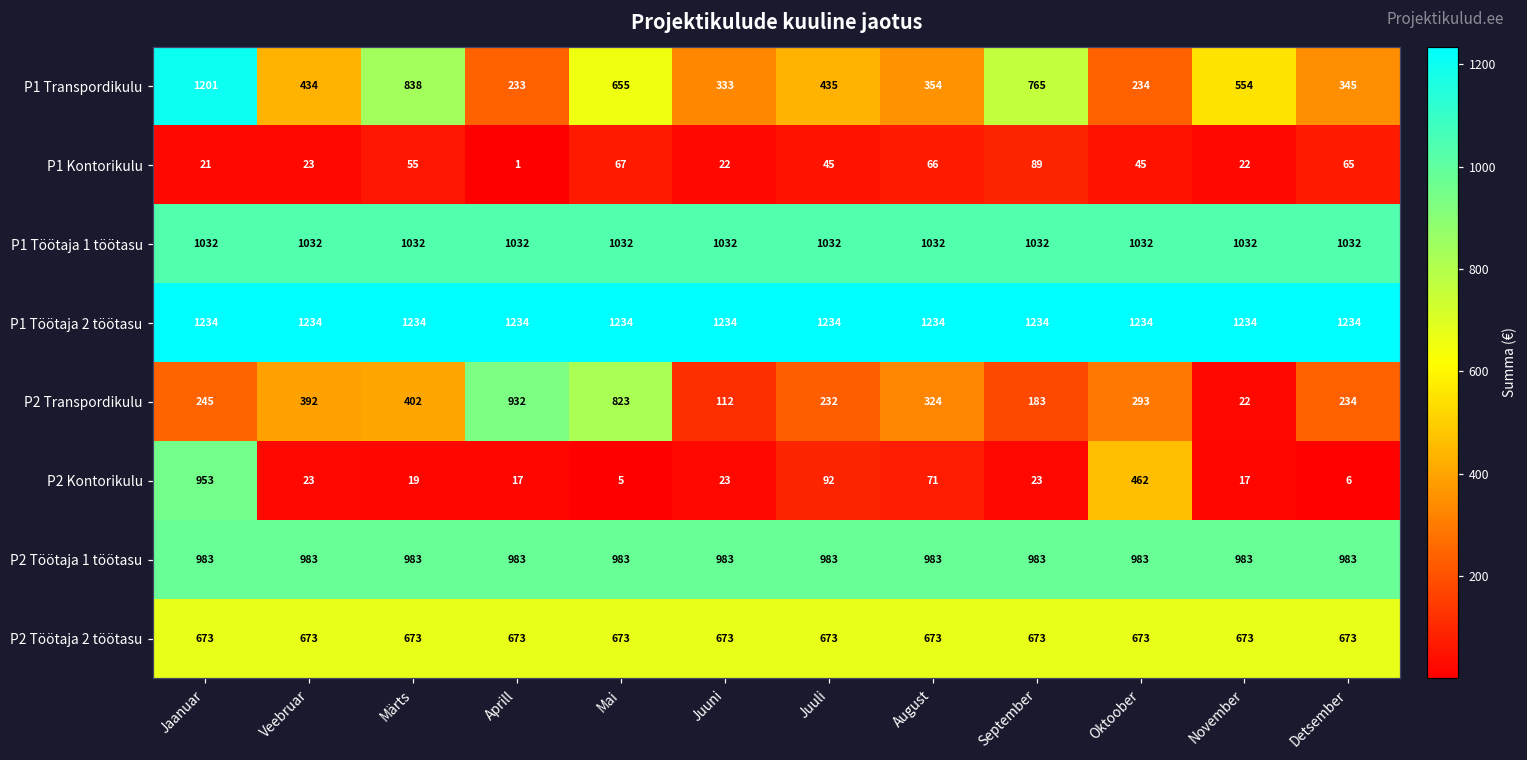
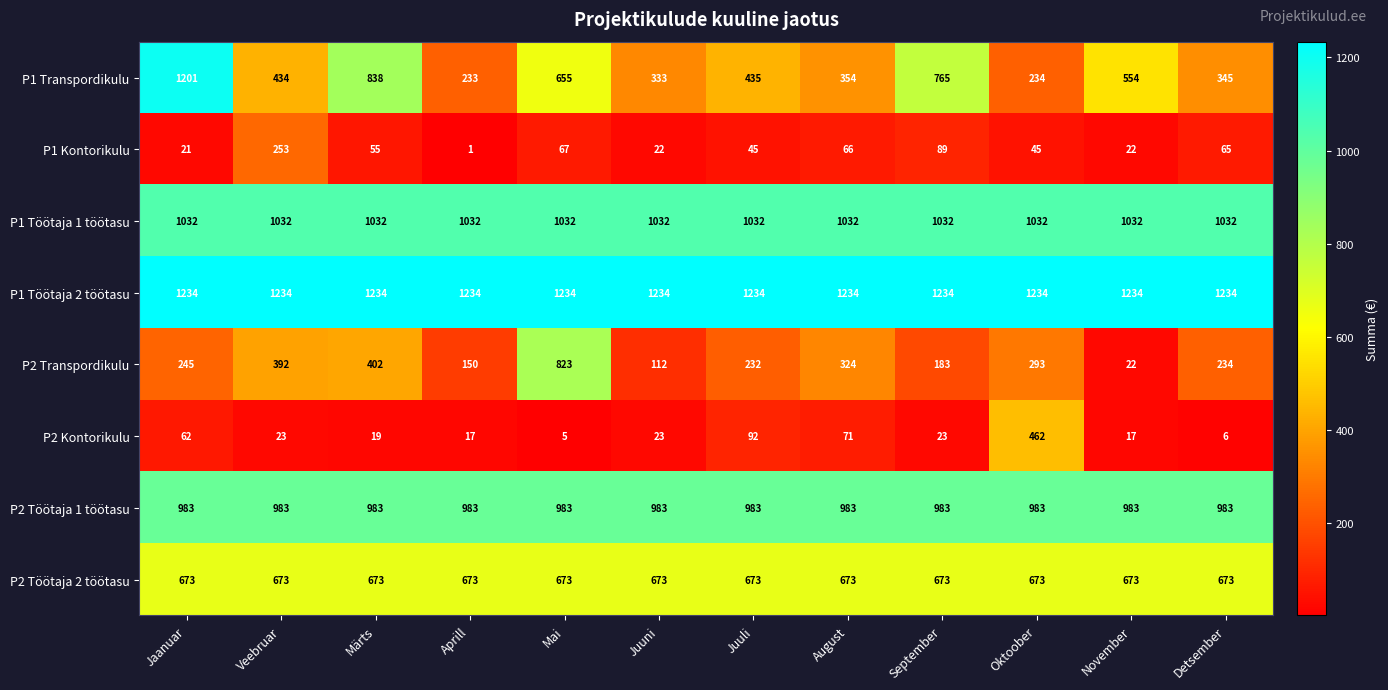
  {
    "P1 Transpordikulu": {
      "Jaanuar": 1201,
      "Veebruar": 434,
      "Märts": 838,
      "Aprill": 233,
      "Mai": 655,
      "Juuni": 333,
      "Juuli": 435,
      "August": 354,
      "September": 765,
      "Oktoober": 234,
      "November": 554,
      "Detsember": 345
    },
    "P1 Kontorikulu": {
      "Jaanuar": 21,
-     "Veebruar": 23,
+     "Veebruar": 253,
      "Märts": 55,
      "Aprill": 1,
      "Mai": 67,
      "Juuni": 22,
      "Juuli": 45,
      "August": 66,
      "September": 89,
      "Oktoober": 45,
      "November": 22,
      "Detsember": 65
    },
    "P1 Töötaja 1 töötasu": {
      "Jaanuar": 1032,
      "Veebruar": 1032,
      "Märts": 1032,
      "Aprill": 1032,
      "Mai": 1032,
      "Juuni": 1032,
      "Juuli": 1032,
      "August": 1032,
      "September": 1032,
      "Oktoober": 1032,
      "November": 1032,
      "Detsember": 1032
    },
    "P1 Töötaja 2 töötasu": {
      "Jaanuar": 1234,
      "Veebruar": 1234,
      "Märts": 1234,
      "Aprill": 1234,
      "Mai": 1234,
      "Juuni": 1234,
      "Juuli": 1234,
      "August": 1234,
      "September": 1234,
      "Oktoober": 1234,
      "November": 1234,
      "Detsember": 1234
    },
    "P2 Transpordikulu": {
      "Jaanuar": 245,
      "Veebruar": 392,
      "Märts": 402,
-     "Aprill": 932,
+     "Aprill": 150,
      "Mai": 823,
      "Juuni": 112,
      "Juuli": 232,
      "August": 324,
      "September": 183,
      "Oktoober": 293,
      "November": 22,
      "Detsember": 234
    },
    "P2 Kontorikulu": {
-     "Jaanuar": 953,
+     "Jaanuar": 62,
      "Veebruar": 23,
      "Märts": 19,
      "Aprill": 17,
      "Mai": 5,
      "Juuni": 23,
      "Juuli": 92,
      "August": 71,
      "September": 23,
      "Oktoober": 462,
      "November": 17,
      "Detsember": 6
    },
    "P2 Töötaja 1 töötasu": {
      "Jaanuar": 983,
      "Veebruar": 983,
      "Märts": 983,
      "Aprill": 983,
      "Mai": 983,
      "Juuni": 983,
      "Juuli": 983,
      "August": 983,
      "September": 983,
      "Oktoober": 983,
      "November": 983,
      "Detsember": 983
    },
    "P2 Töötaja 2 töötasu": {
      "Jaanuar": 673,
      "Veebruar": 673,
      "Märts": 673,
      "Aprill": 673,
      "Mai": 673,
      "Juuni": 673,
      "Juuli": 673,
      "August": 673,
      "September": 673,
      "Oktoober": 673,
      "November": 673,
      "Detsember": 673
    }
  }
